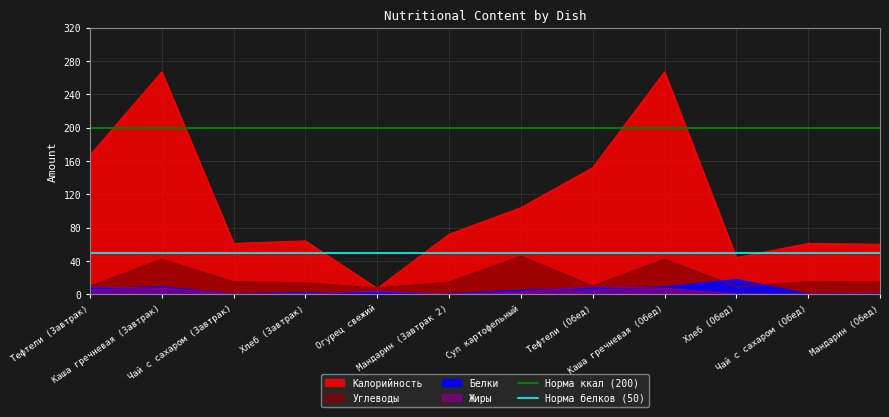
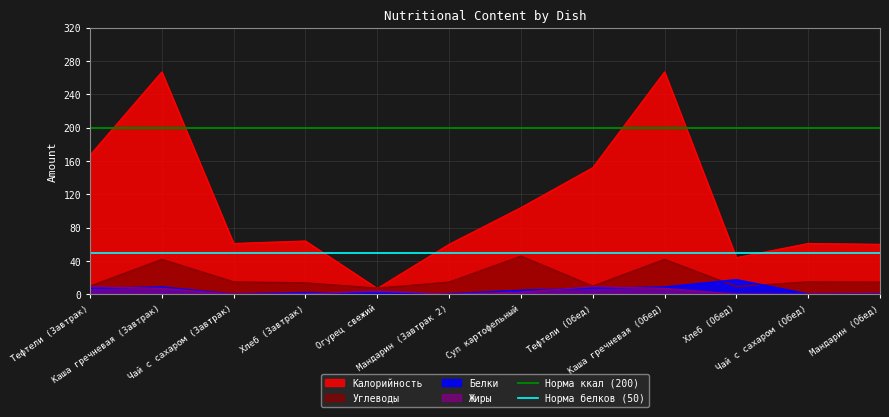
  {
    "Калорийность": {
      "Тефтели (Завтрак)": 170,
      "Каша гречневая (Завтрак)": 270,
      "Чай с сахаром (Завтрак)": 60,
      "Хлеб (Завтрак)": 60,
-     "Мандарин (Завтрак 2)": 70,
+     "Мандарин (Завтрак 2)": 60,
      "Суп картофельный": 100,
      "Тефтели (Обед)": 150,
      "Каша гречневая (Обед)": 270,
      "Хлеб (Обед)": 40,
      "Чай с сахаром (Обед)": 60,
      "Мандарин (Обед)": 60
    },
    "Углеводы": {
      "Каша гречневая (Завтрак)": 40,
      "Чай с сахаром (Завтрак)": 20,
      "Хлеб (Завтрак)": 10,
      "Мандарин (Завтрак 2)": 10,
      "Суп картофельный": 50,
      "Каша гречневая (Обед)": 40,
      "Хлеб (Обед)": 10,
      "Чай с сахаром (Обед)": 20,
      "Мандарин (Обед)": 10
    },
    "Белки": {
      "Хлеб (Обед)": 20
    },
    "Жиры": {
      "Хлеб (Обед)": 0
    }
  }
